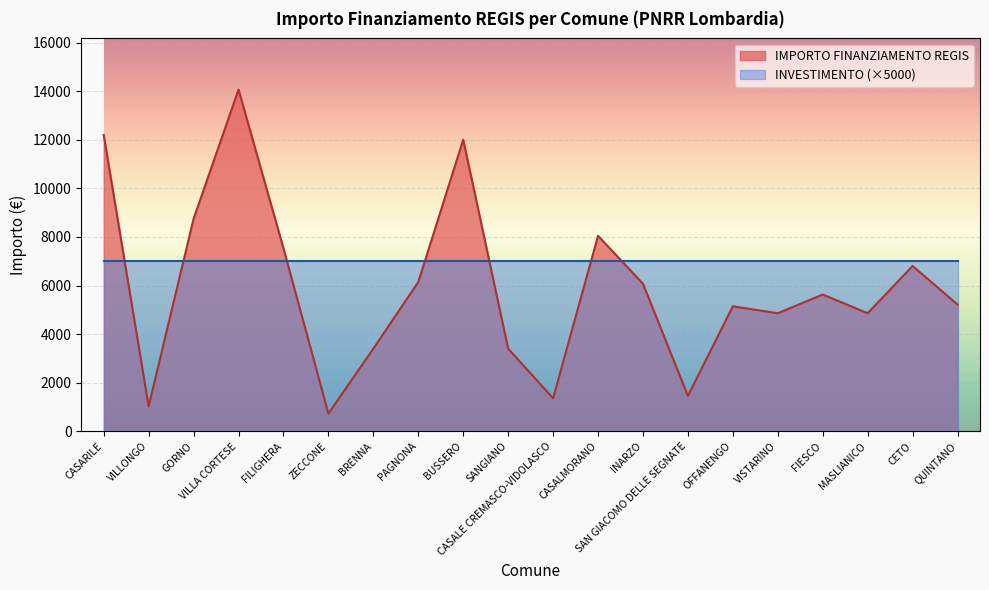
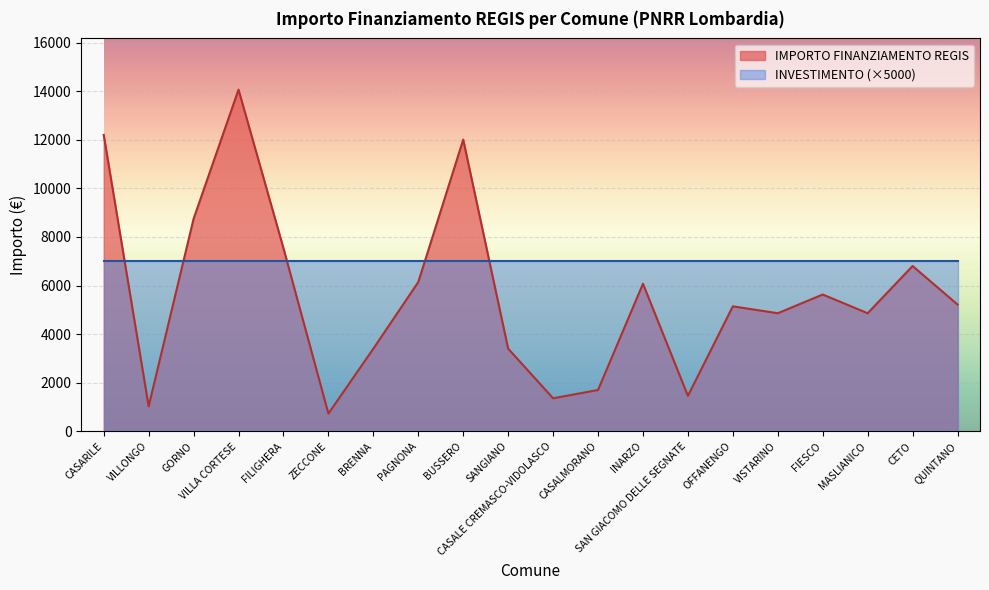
  {
    "IMPORTO FINANZIAMENTO REGIS": {
      "CASARILE": 12200,
      "VILLONGO": 1000,
      "GORNO": 8700,
      "VILLA CORTESE": 14100,
      "FILIGHERA": 7500,
      "ZECCONE": 700,
      "BRENNA": 3400,
      "PAGNONA": 6100,
      "BUSSERO": 12000,
      "SANGIANO": 3400,
      "CASALE CREMASCO-VIDOLASCO": 1400,
-     "CASALMORANO": 8000,
+     "CASALMORANO": 1700,
      "INARZO": 6100,
      "SAN GIACOMO DELLE SEGNATE": 1500,
      "OFFANENGO": 5100,
      "VISTARINO": 4900,
      "FIESCO": 5600,
      "MASLIANICO": 4900,
      "CETO": 6800,
      "QUINTANO": 5200
    },
    "INVESTIMENTO (×5000)": {
      "CASARILE": 7000,
      "VILLONGO": 7000,
      "GORNO": 7000,
      "VILLA CORTESE": 7000,
      "FILIGHERA": 7000,
      "ZECCONE": 7000,
      "BRENNA": 7000,
      "PAGNONA": 7000,
      "BUSSERO": 7000,
      "SANGIANO": 7000,
      "CASALE CREMASCO-VIDOLASCO": 7000,
      "CASALMORANO": 7000,
      "INARZO": 7000,
      "SAN GIACOMO DELLE SEGNATE": 7000,
      "OFFANENGO": 7000,
      "VISTARINO": 7000,
      "FIESCO": 7000,
      "MASLIANICO": 7000,
      "CETO": 7000,
      "QUINTANO": 7000
    }
  }
